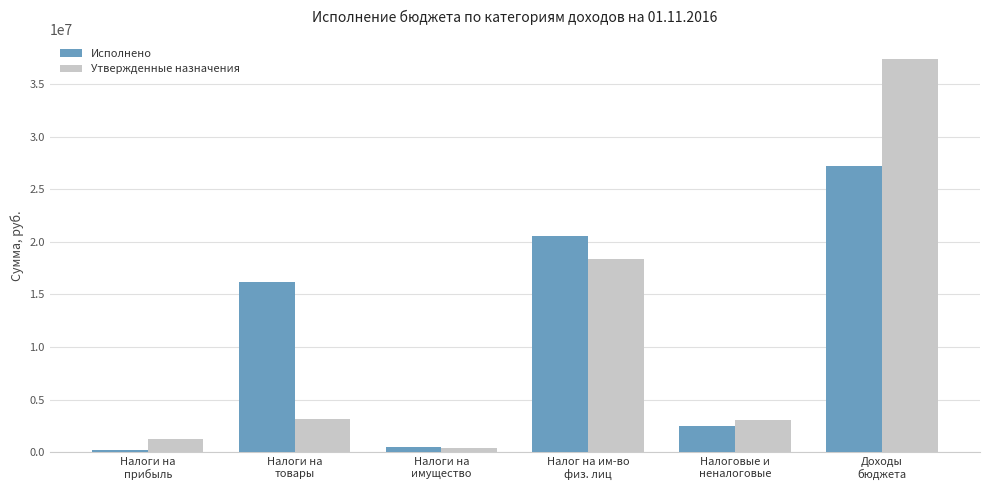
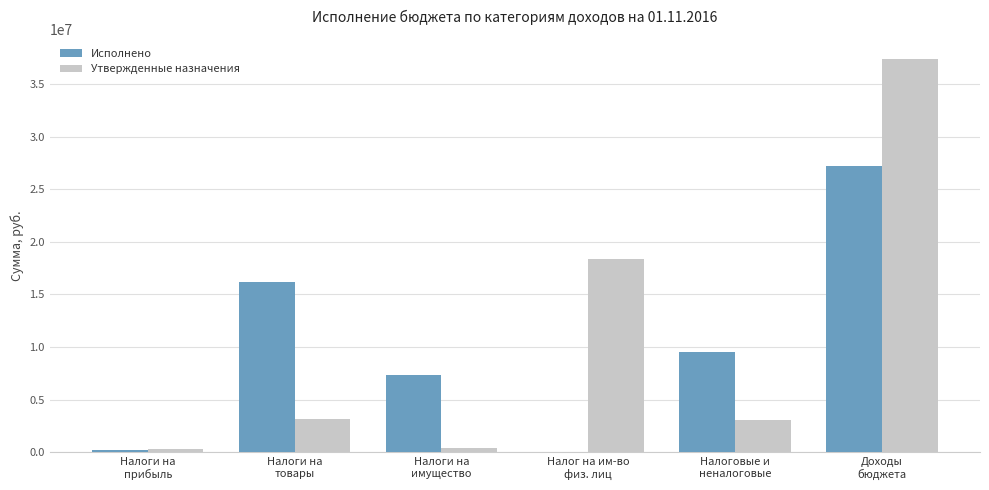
  {
    "Исполнено": {
      "Налоги на товары": 16100000,
-     "Налоги на имущество": 500000,
-     "Налог на им-во физ. лиц": 20500000,
-     "Налоговые и неналоговые": 2500000,
+     "Налоги на имущество": 7300000,
+     "Налог на им-во физ. лиц": 0,
+     "Налоговые и неналоговые": 9500000,
      "Доходы бюджета": 27200000
    },
    "Утвержденные назначения": {
-     "Налоги на прибыль": 1200000,
+     "Налоги на прибыль": 300000,
      "Налоги на товары": 3100000,
      "Налоги на имущество": 400000,
      "Налог на им-во физ. лиц": 18400000,
      "Налоговые и неналоговые": 3100000,
      "Доходы бюджета": 37500000
    }
  }
